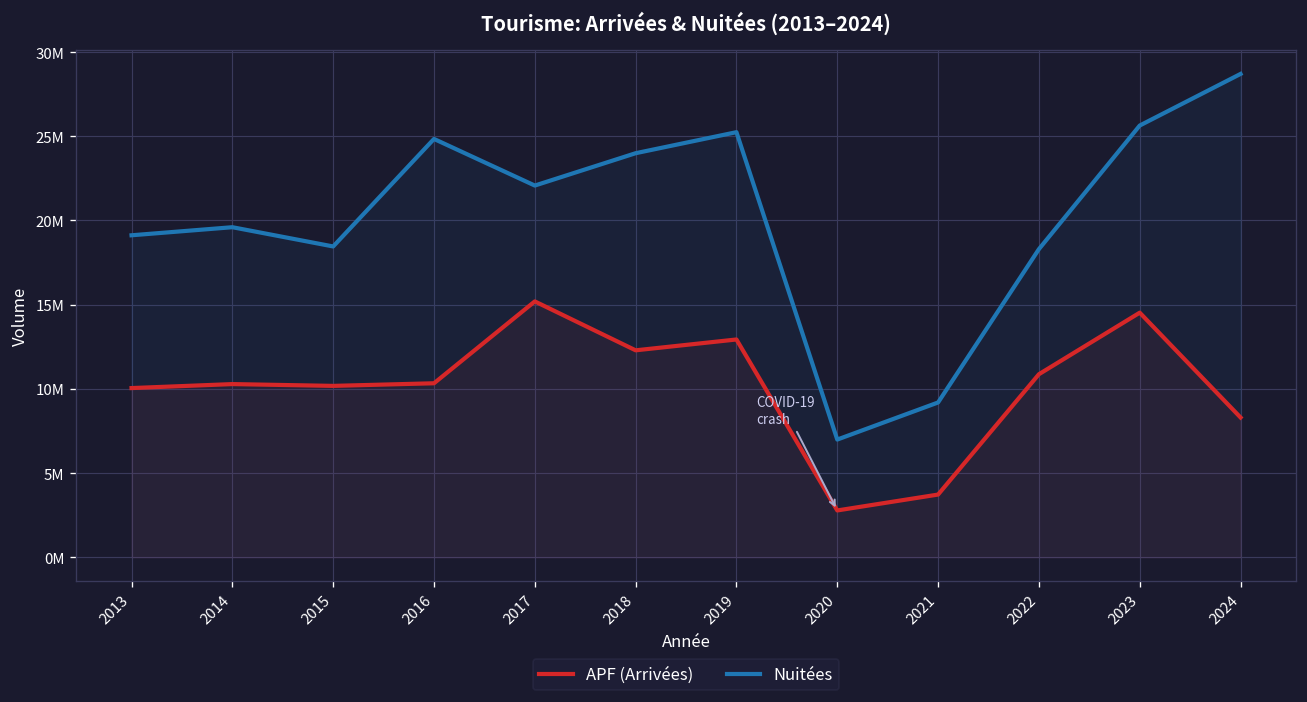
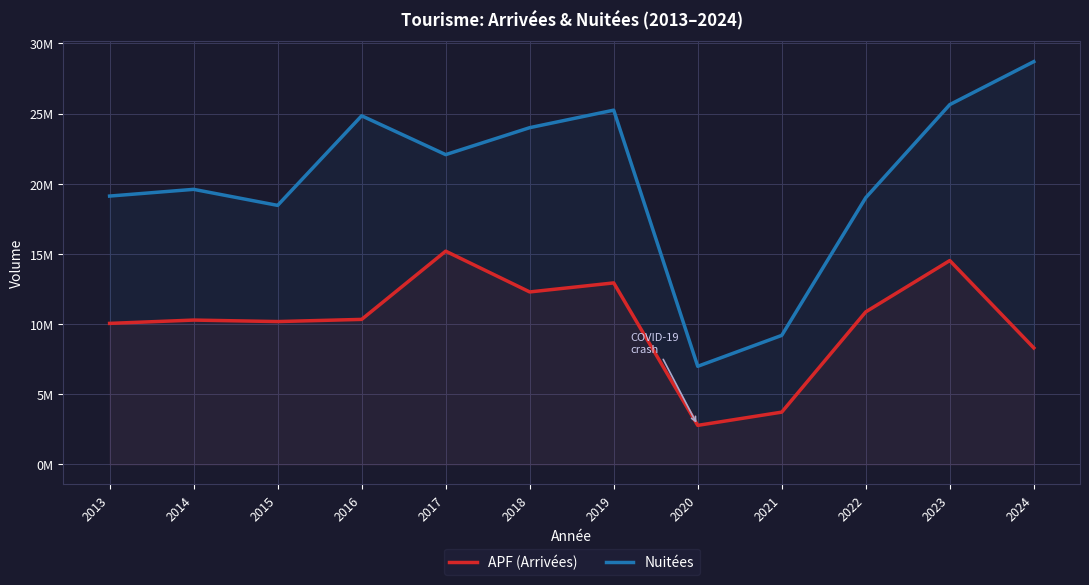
  {
    "APF (Arrivées)": {
      "2013": 10000000,
      "2014": 10300000,
      "2015": 10200000,
      "2016": 10300000,
      "2017": 15200000,
      "2018": 12300000,
      "2019": 12900000,
      "2020": 2800000,
      "2021": 3700000,
      "2022": 10900000,
      "2023": 14500000,
      "2024": 8300000
    },
    "Nuitées": {
      "2013": 19100000,
      "2014": 19600000,
      "2015": 18500000,
      "2016": 24800000,
      "2017": 22100000,
      "2018": 24000000,
      "2019": 25200000,
      "2020": 7000000,
      "2021": 9200000,
-     "2022": 18300000,
+     "2022": 19000000,
      "2023": 25600000,
      "2024": 28700000
    }
  }
